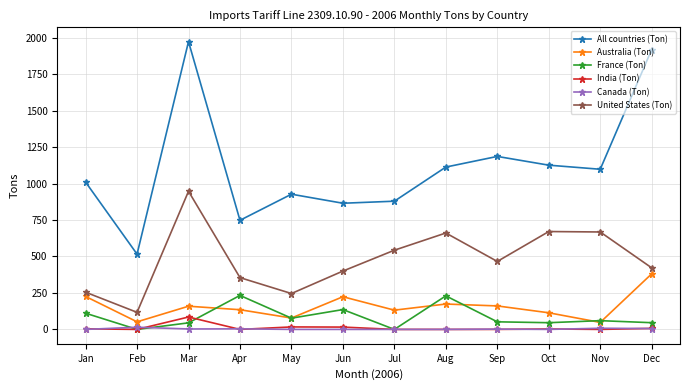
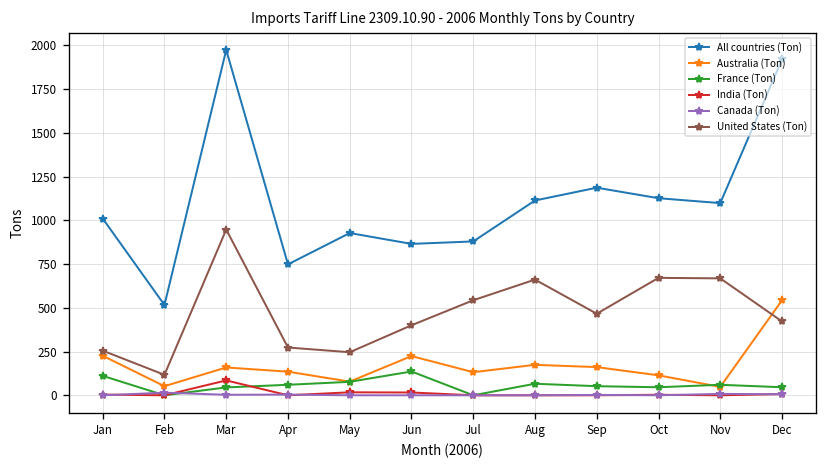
  {
    "All countries (Ton)": {
      "Jan": 1010,
      "Feb": 520,
      "Mar": 1970,
      "Apr": 750,
      "May": 930,
      "Jun": 870,
      "Jul": 880,
      "Aug": 1110,
      "Sep": 1190,
      "Oct": 1130,
      "Nov": 1100
    },
    "Australia (Ton)": {
      "Jan": 230,
      "Feb": 50,
      "Mar": 160,
      "Apr": 140,
      "Jun": 220,
      "Jul": 130,
      "Aug": 170,
      "Sep": 160,
      "Oct": 110,
-     "Dec": 380
+     "Dec": 540
    },
    "France (Ton)": {
      "Jan": 110,
      "Mar": 50,
-     "Apr": 230,
+     "Apr": 60,
      "Jun": 140,
-     "Aug": 230,
+     "Aug": 70,
      "Sep": 50,
      "Oct": 50,
      "Dec": 50
    },
    "India (Ton)": {
      "Mar": 90
    },
    "Canada (Ton)": {
      "Mar": 0
    },
    "United States (Ton)": {
      "Jan": 260,
      "Feb": 120,
      "Mar": 950,
-     "Apr": 360,
+     "Apr": 270,
      "May": 250,
      "Jun": 400,
      "Jul": 540,
      "Aug": 660,
      "Sep": 470,
      "Oct": 670,
      "Nov": 670,
      "Dec": 420
    }
  }
